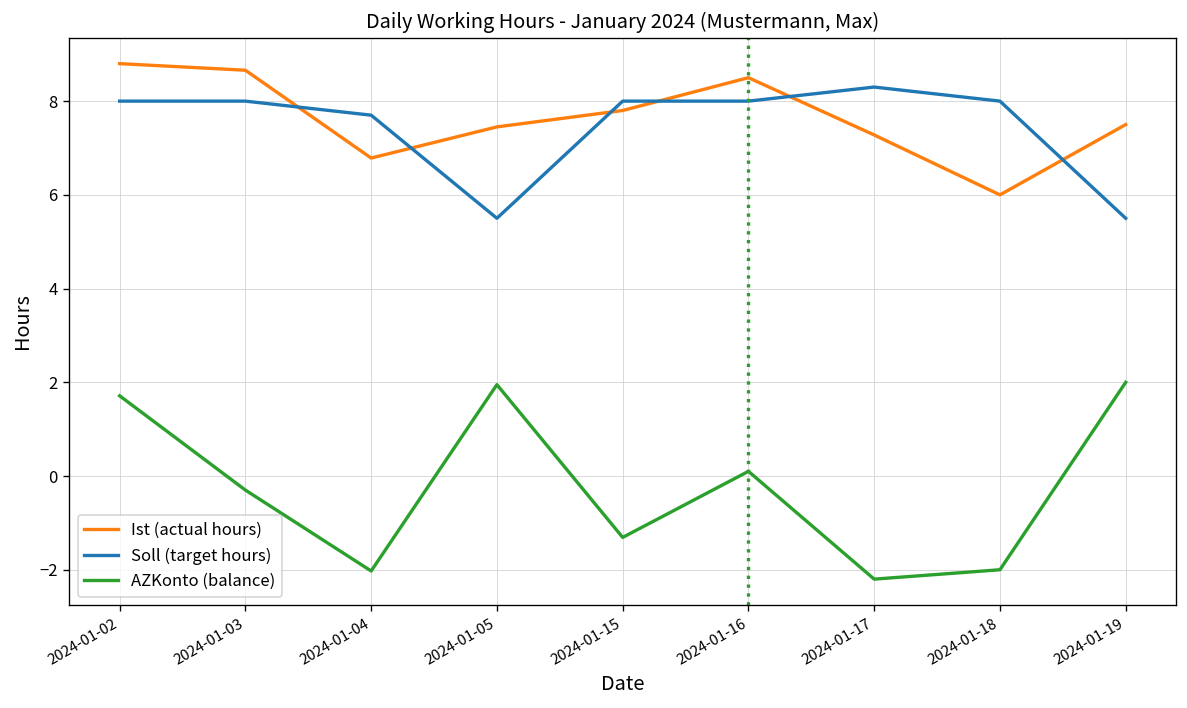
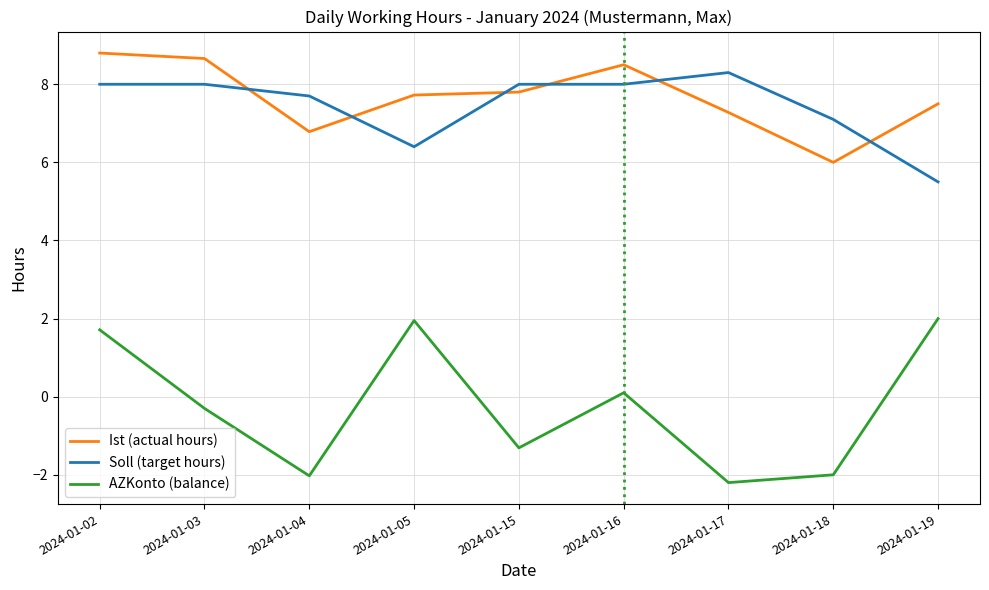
  {
    "Ist (actual hours)": {
      "2024-01-02": 8.8,
      "2024-01-03": 8.7,
      "2024-01-04": 6.8,
-     "2024-01-05": 7.4,
+     "2024-01-05": 7.7,
      "2024-01-15": 7.8,
      "2024-01-16": 8.5,
      "2024-01-17": 7.3,
      "2024-01-18": 6.0,
      "2024-01-19": 7.5
    },
    "Soll (target hours)": {
      "2024-01-02": 8.0,
      "2024-01-03": 8.0,
      "2024-01-04": 7.7,
-     "2024-01-05": 5.5,
+     "2024-01-05": 6.4,
      "2024-01-15": 8.0,
      "2024-01-16": 8.0,
      "2024-01-17": 8.3,
-     "2024-01-18": 8.0,
+     "2024-01-18": 7.1,
      "2024-01-19": 5.5
    },
    "AZKonto (balance)": {
      "2024-01-02": 1.7,
      "2024-01-03": -0.3,
      "2024-01-04": -2.0,
      "2024-01-05": 1.9,
      "2024-01-15": -1.3,
      "2024-01-16": 0.1,
      "2024-01-17": -2.2,
      "2024-01-18": -2.0,
      "2024-01-19": 2.0
    }
  }
